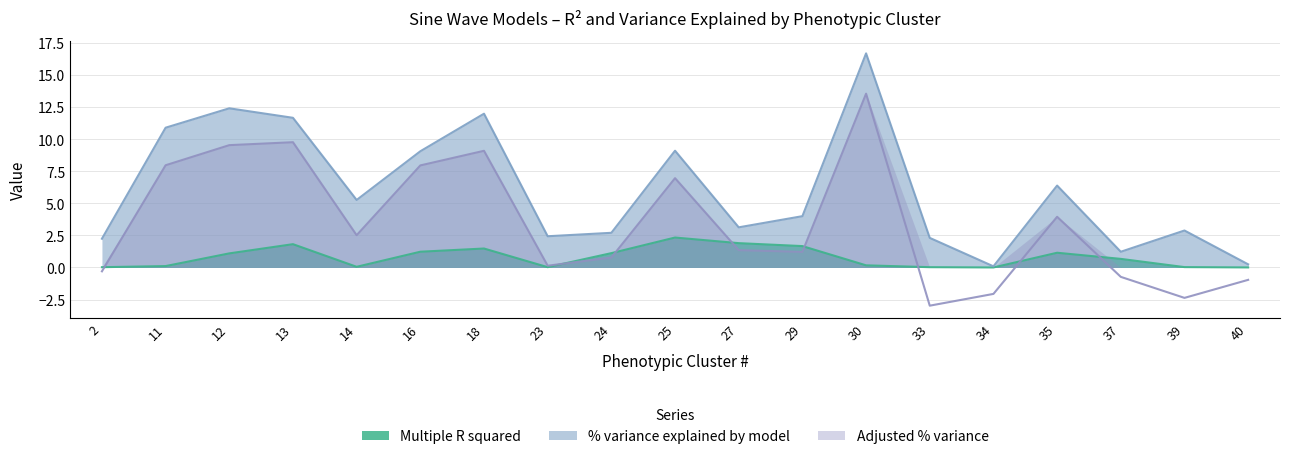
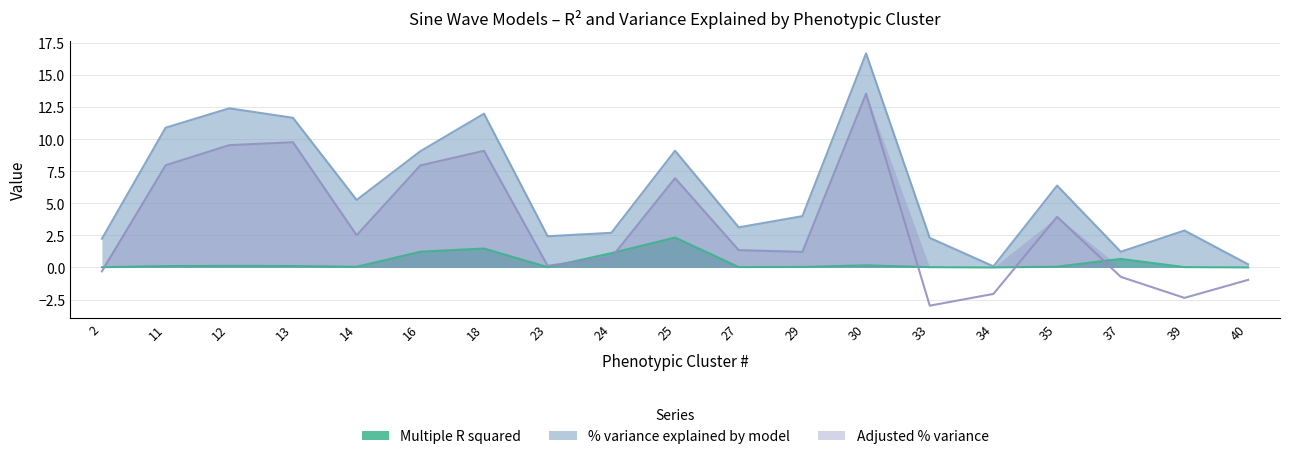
  {
    "Multiple R squared": {
      "11": 0.1,
-     "12": 1.1,
-     "13": 1.8,
+     "12": 0.1,
+     "13": 0.1,
      "14": 0.1,
      "16": 1.2,
      "18": 1.5,
      "24": 1.1,
      "25": 2.3,
-     "27": 1.9,
-     "29": 1.7,
+     "27": 0.0,
+     "29": 0.0,
      "30": 0.2,
-     "35": 1.1,
+     "35": 0.1,
      "37": 0.7
    }
  }
